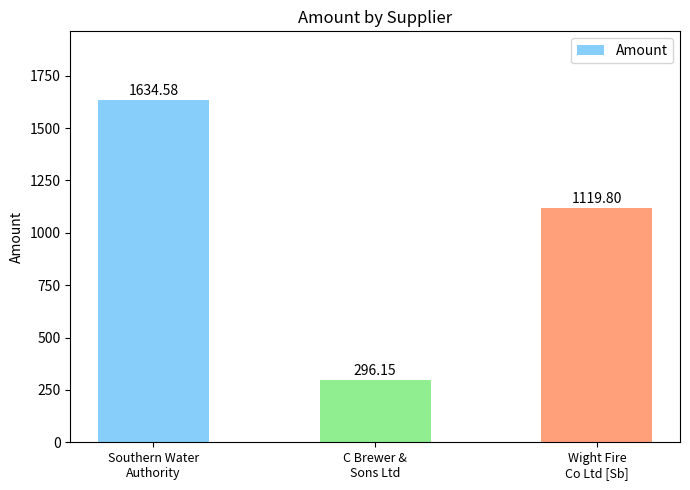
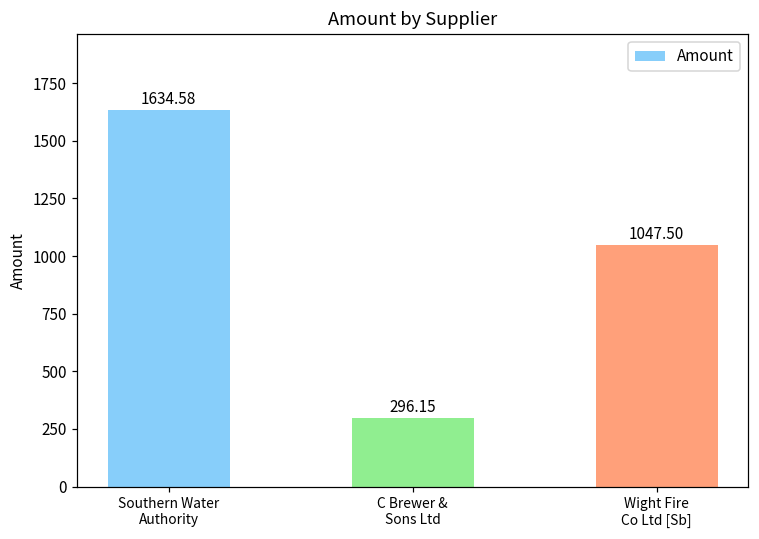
  {
    "Southern Water Authority": 1634.58,
    "C Brewer & Sons Ltd": 296.15,
-   "Wight Fire Co Ltd [Sb]": 1119.80
+   "Wight Fire Co Ltd [Sb]": 1047.50
  }
